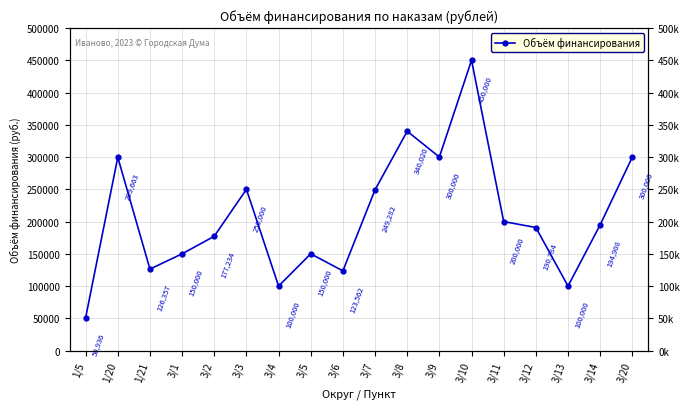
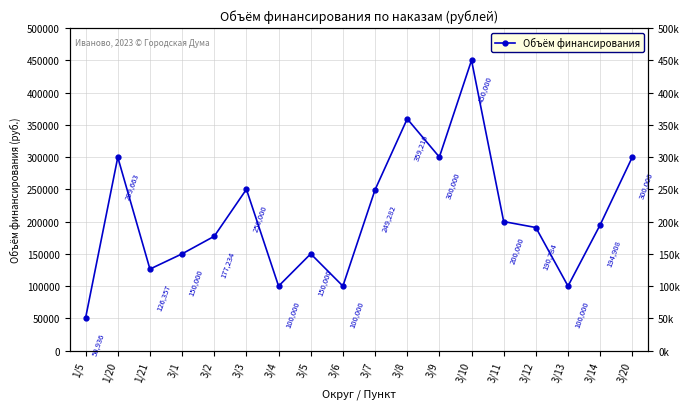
  {
    "1/5": "50,936",
    "1/20": "299,663",
    "1/21": "126,357",
    "3/1": "150,000",
    "3/2": "177,234",
    "3/3": "250,000",
    "3/4": "100,000",
    "3/5": "150,000",
-   "3/6": "123,562",
+   "3/6": "100,000",
    "3/7": "249,282",
-   "3/8": "340,020",
+   "3/8": "359,216",
    "3/9": "300,000",
    "3/10": "450,000",
    "3/11": "200,000",
    "3/12": "190,784",
    "3/13": "100,000",
    "3/14": "194,908",
    "3/20": "300,000"
  }
